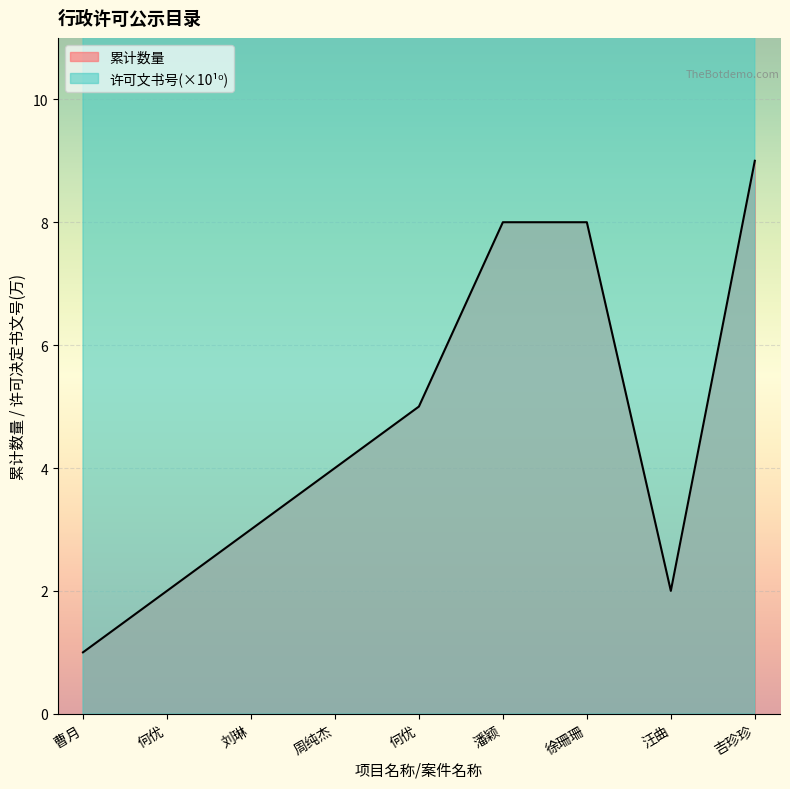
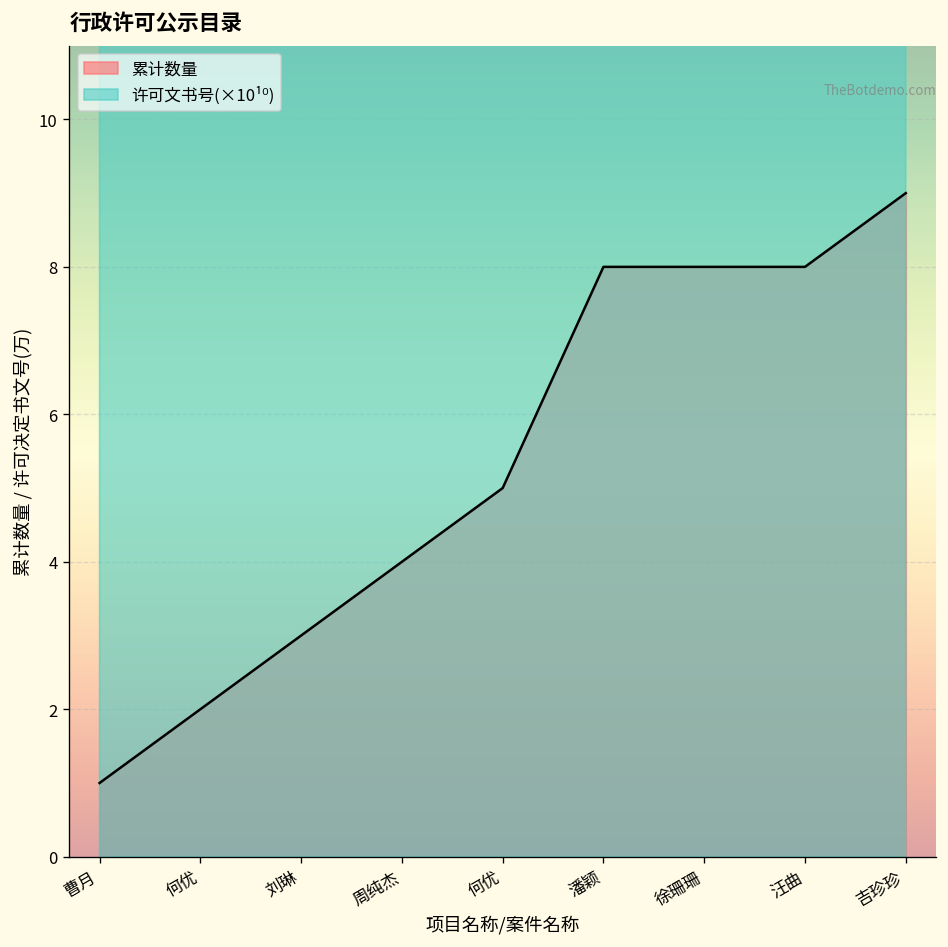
  {
    "累计数量": {
      "曹月": 1,
      "刘琳": 3,
      "周纯杰": 4,
      "潘颖": 8,
      "徐珊珊": 8,
-     "汪曲": 2,
+     "汪曲": 8,
      "吉珍珍": 9
    }
  }
